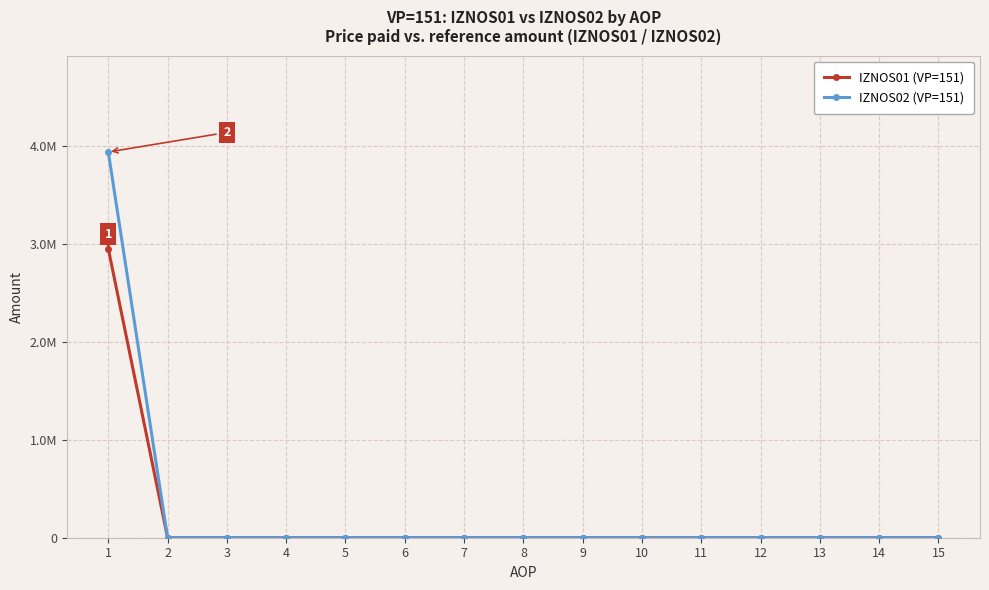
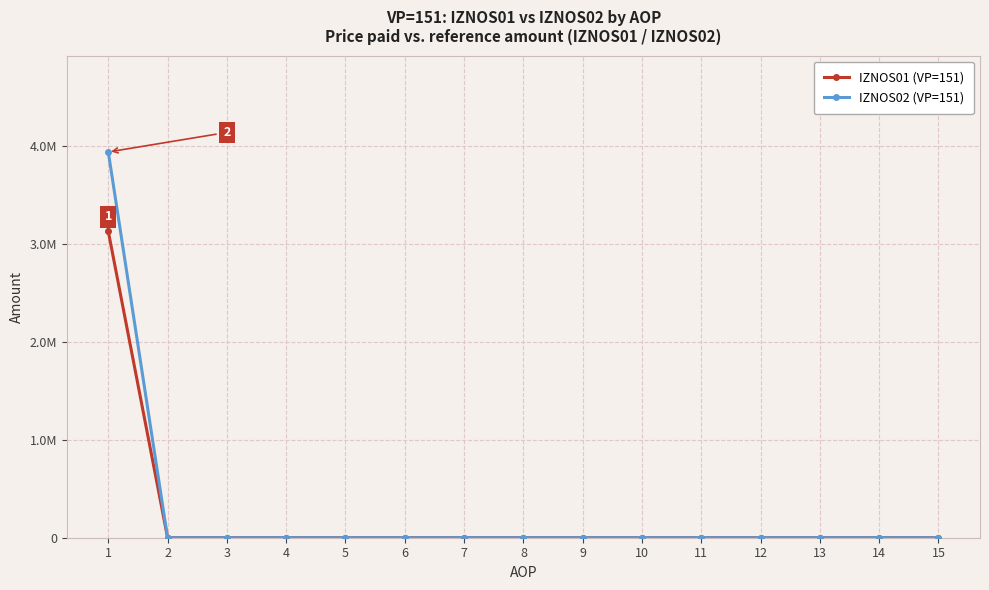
  {
    "IZNOS01 (VP=151)": {
-     "1": 3000000
+     "1": 3100000
    },
    "IZNOS02 (VP=151)": {
      "1": 3900000
    }
  }
